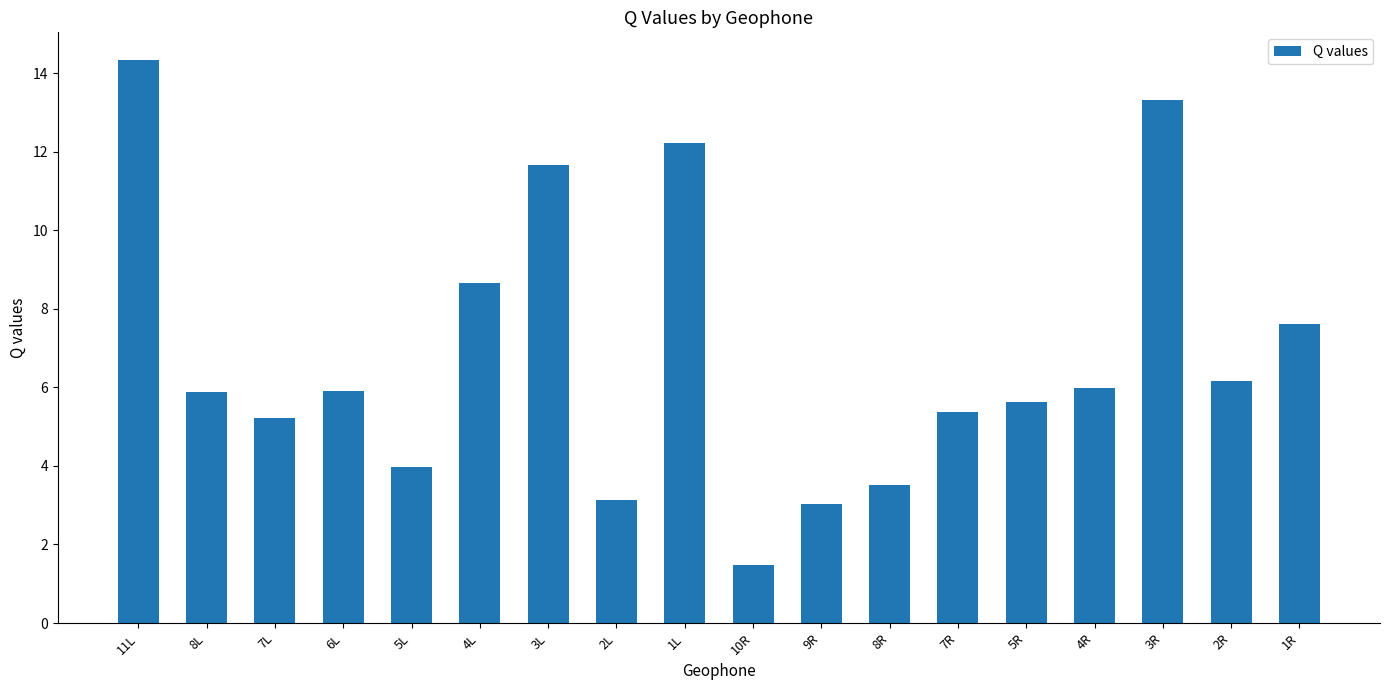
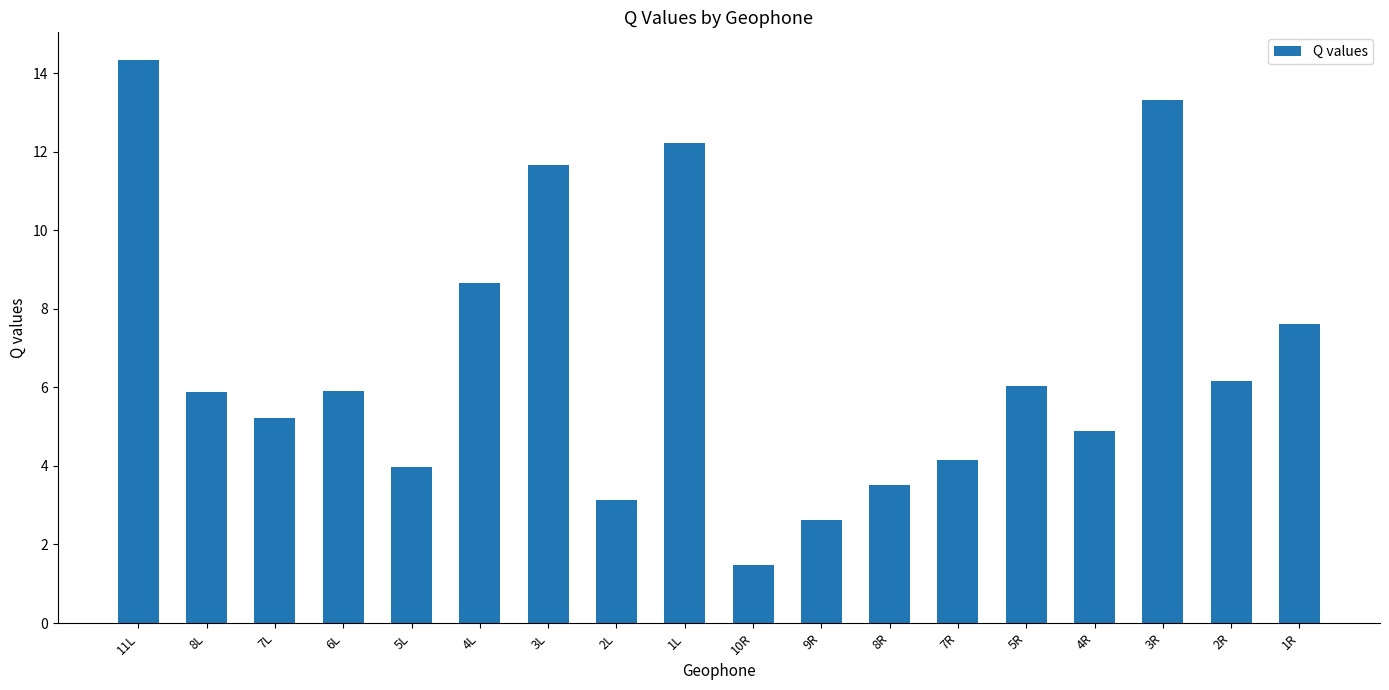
  {
    "11L": 14.3,
    "8L": 5.9,
    "7L": 5.2,
    "6L": 5.9,
    "5L": 4.0,
    "4L": 8.7,
    "3L": 11.7,
    "2L": 3.1,
    "1L": 12.2,
    "10R": 1.5,
-   "9R": 3.0,
+   "9R": 2.6,
    "8R": 3.5,
-   "7R": 5.4,
-   "5R": 5.6,
-   "4R": 6.0,
+   "7R": 4.1,
+   "5R": 6.0,
+   "4R": 4.9,
    "3R": 13.3,
    "2R": 6.2,
    "1R": 7.6
  }
